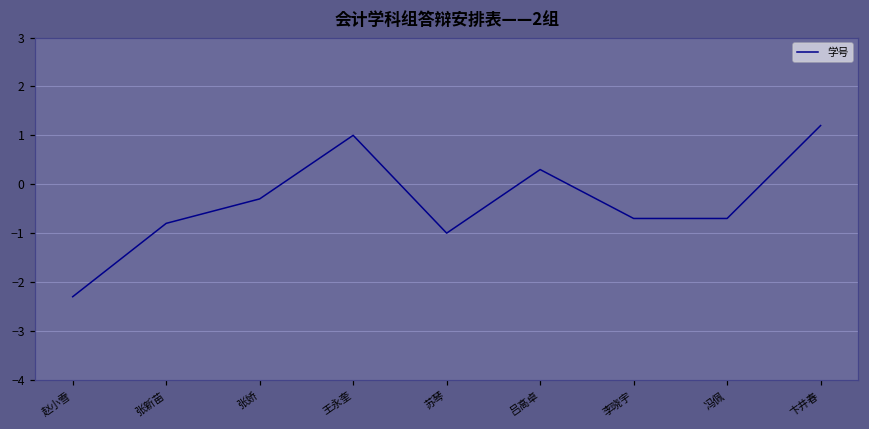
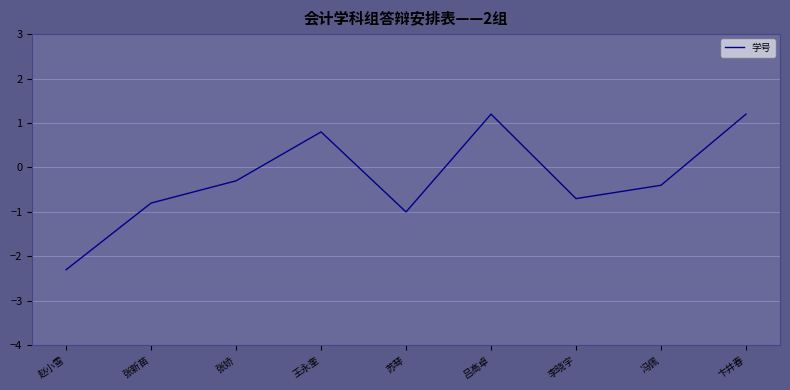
  {
    "赵小雪": -2.3,
    "张新苗": -0.8,
    "张娇": -0.3,
-   "王永奎": 1.0,
+   "王永奎": 0.8,
    "苏琴": -1.0,
-   "吕高卓": 0.3,
+   "吕高卓": 1.2,
    "李晓宇": -0.7,
-   "冯佩": -0.7,
+   "冯佩": -0.4,
    "卞井春": 1.2
  }
